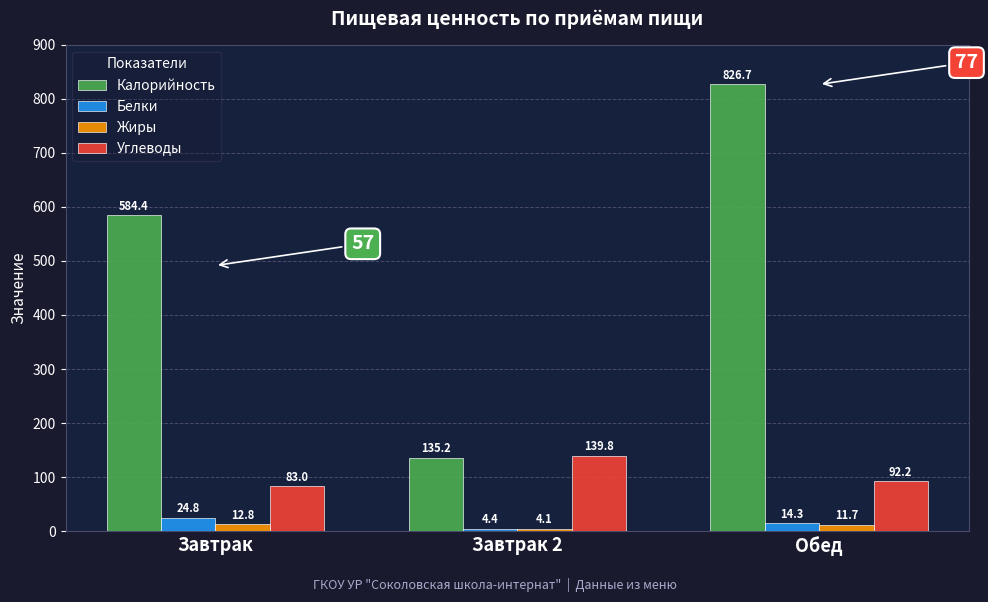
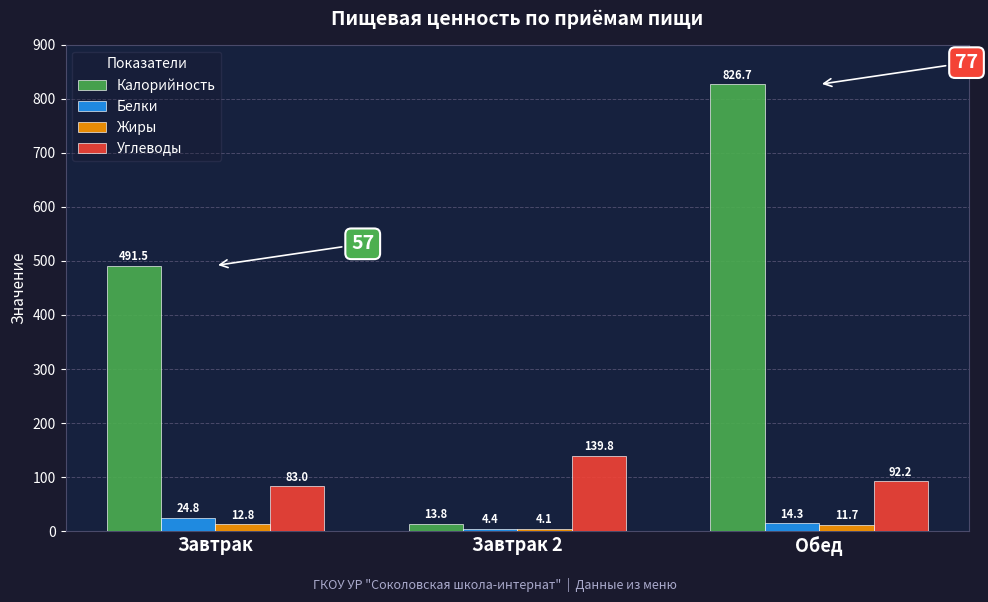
  {
    "Калорийность": {
-     "Завтрак": 584.4,
-     "Завтрак 2": 135.2,
+     "Завтрак": 491.5,
+     "Завтрак 2": 13.8,
      "Обед": 826.7
    },
    "Белки": {
      "Завтрак": 24.8,
      "Завтрак 2": 4.4,
      "Обед": 14.3
    },
    "Жиры": {
      "Завтрак": 12.8,
      "Завтрак 2": 4.1,
      "Обед": 11.7
    },
    "Углеводы": {
      "Завтрак": 83.0,
      "Завтрак 2": 139.8,
      "Обед": 92.2
    }
  }
